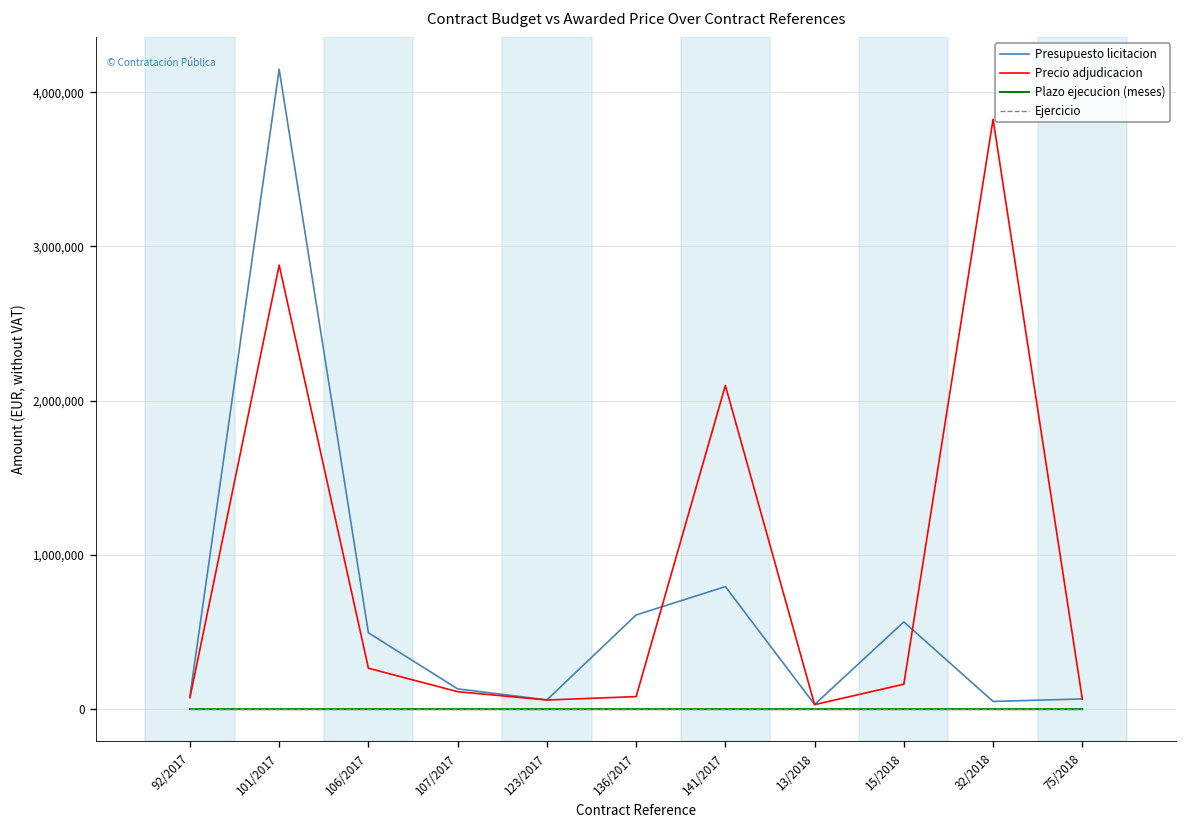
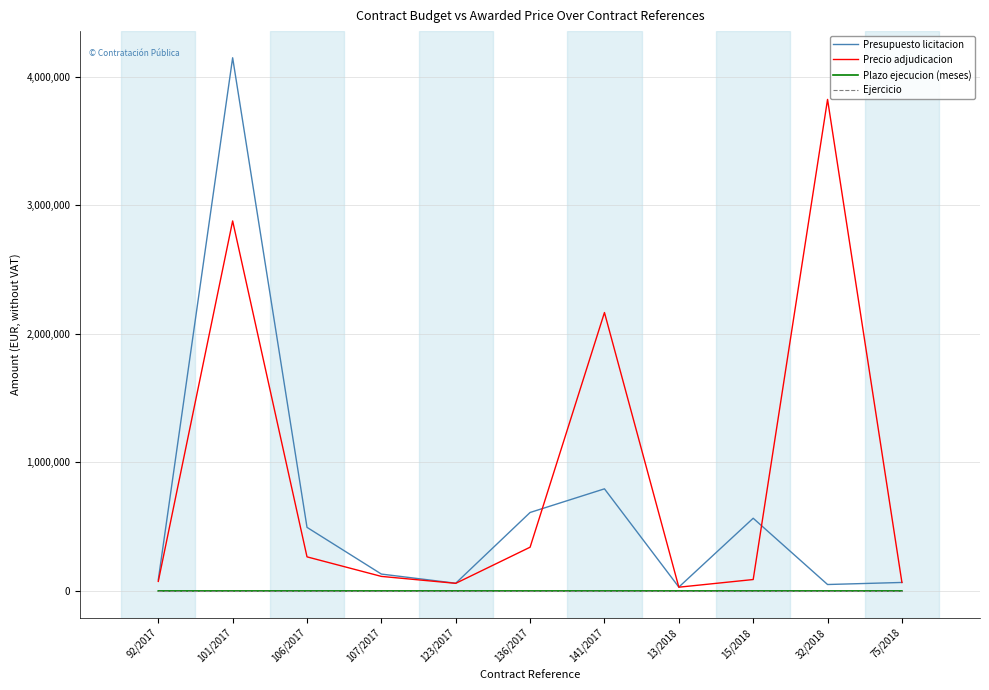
  {
    "Presupuesto licitacion": {
      "101/2017": "4,150,000",
      "106/2017": "490,000",
      "136/2017": "610,000",
      "141/2017": "790,000",
      "15/2018": "570,000",
      "32/2018": "50,000"
    },
    "Precio adjudicacion": {
      "101/2017": "2,880,000",
      "106/2017": "270,000",
-     "136/2017": "80,000",
-     "141/2017": "2,100,000",
-     "15/2018": "160,000",
+     "136/2017": "340,000",
+     "141/2017": "2,170,000",
+     "15/2018": "90,000",
      "32/2018": "3,820,000"
    },
    "Ejercicio": {
      "92/2017": "0",
      "101/2017": "0",
      "106/2017": "0",
      "107/2017": "0",
      "123/2017": "0",
      "136/2017": "0",
      "141/2017": "0",
      "13/2018": "0",
      "15/2018": "0",
      "32/2018": "0",
      "75/2018": "0"
    }
  }
